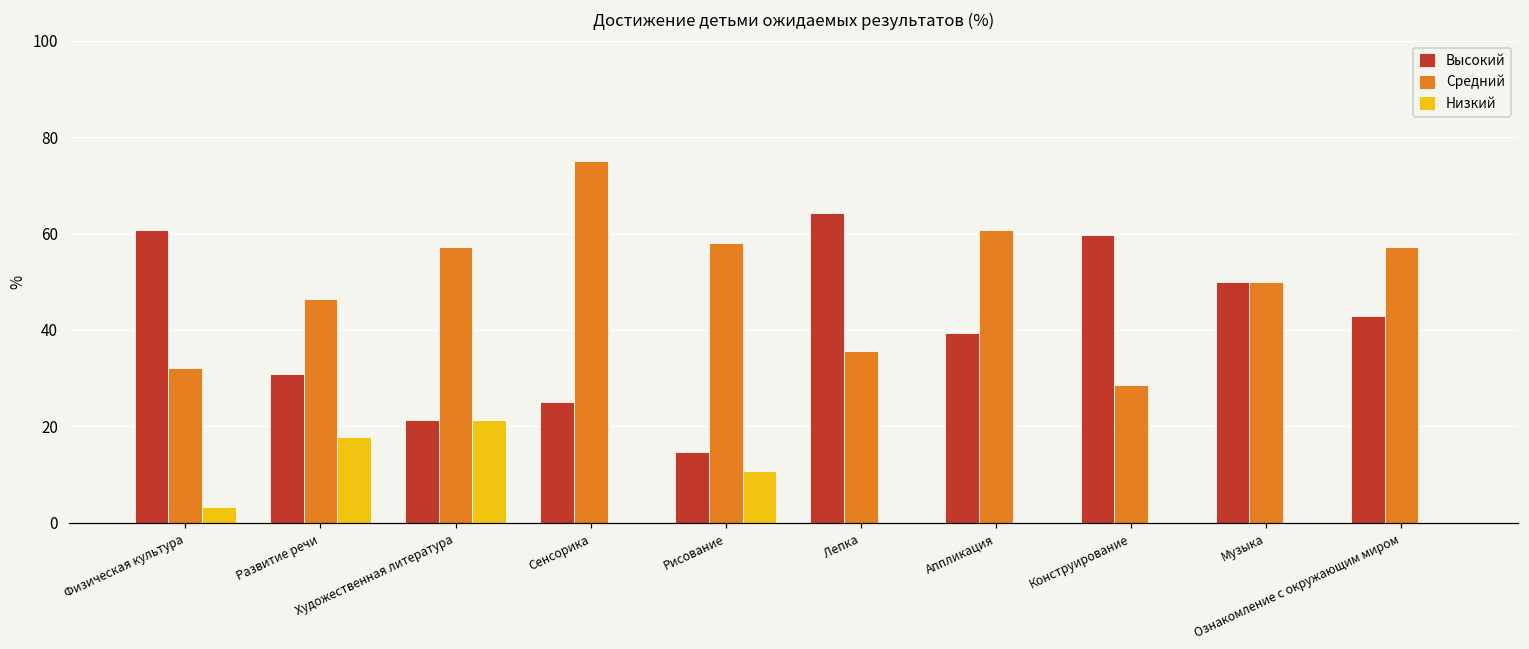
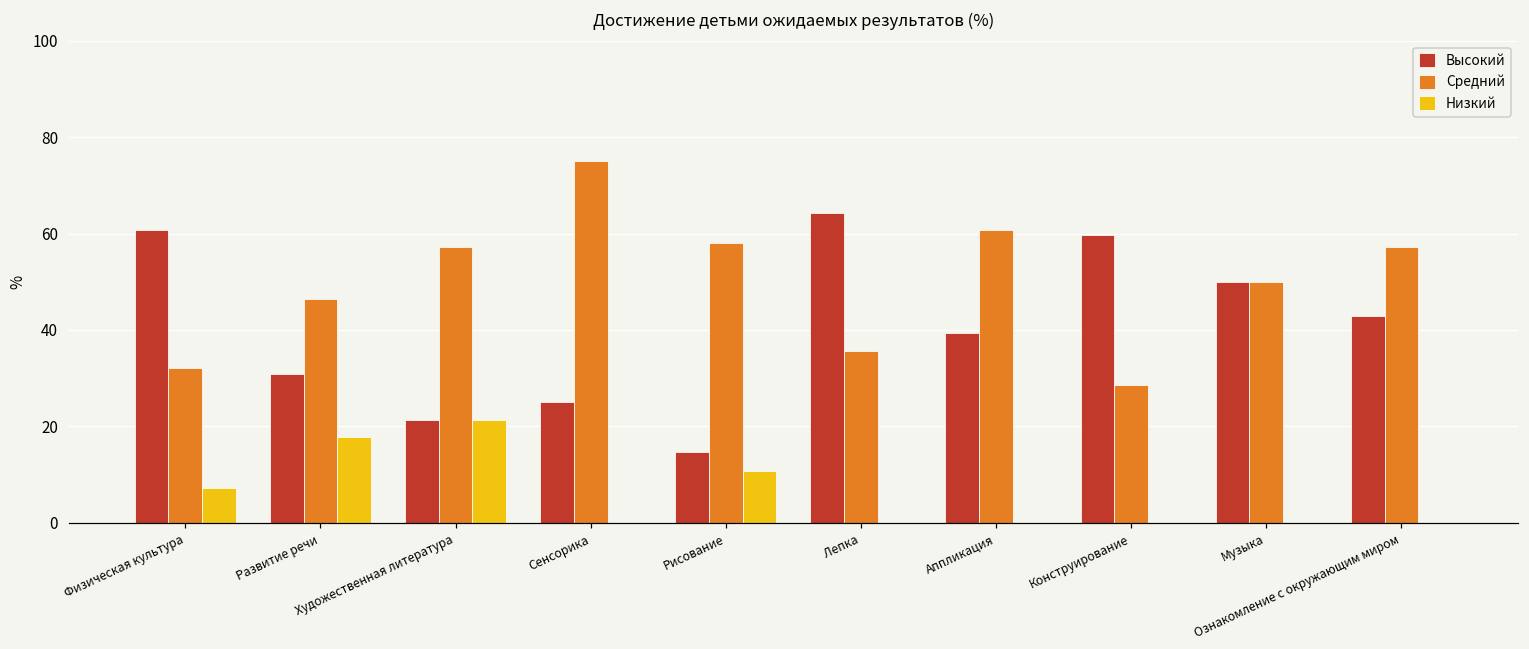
  {
    "Высокий": {
      "Физическая культура": 61,
      "Развитие речи": 31,
      "Художественная литература": 21,
      "Сенсорика": 25,
      "Рисование": 15,
      "Лепка": 64,
      "Аппликация": 39,
      "Конструирование": 60,
      "Музыка": 50,
      "Ознакомление с окружающим миром": 43
    },
    "Средний": {
      "Физическая культура": 32,
      "Развитие речи": 46,
      "Художественная литература": 57,
      "Сенсорика": 75,
      "Рисование": 58,
      "Лепка": 36,
      "Аппликация": 61,
      "Конструирование": 29,
      "Музыка": 50,
      "Ознакомление с окружающим миром": 57
    },
    "Низкий": {
-     "Физическая культура": 3,
+     "Физическая культура": 7,
      "Развитие речи": 18,
      "Художественная литература": 21,
      "Сенсорика": 0,
      "Рисование": 11,
      "Лепка": 0,
      "Аппликация": 0,
      "Конструирование": 0,
      "Музыка": 0,
      "Ознакомление с окружающим миром": 0
    }
  }
